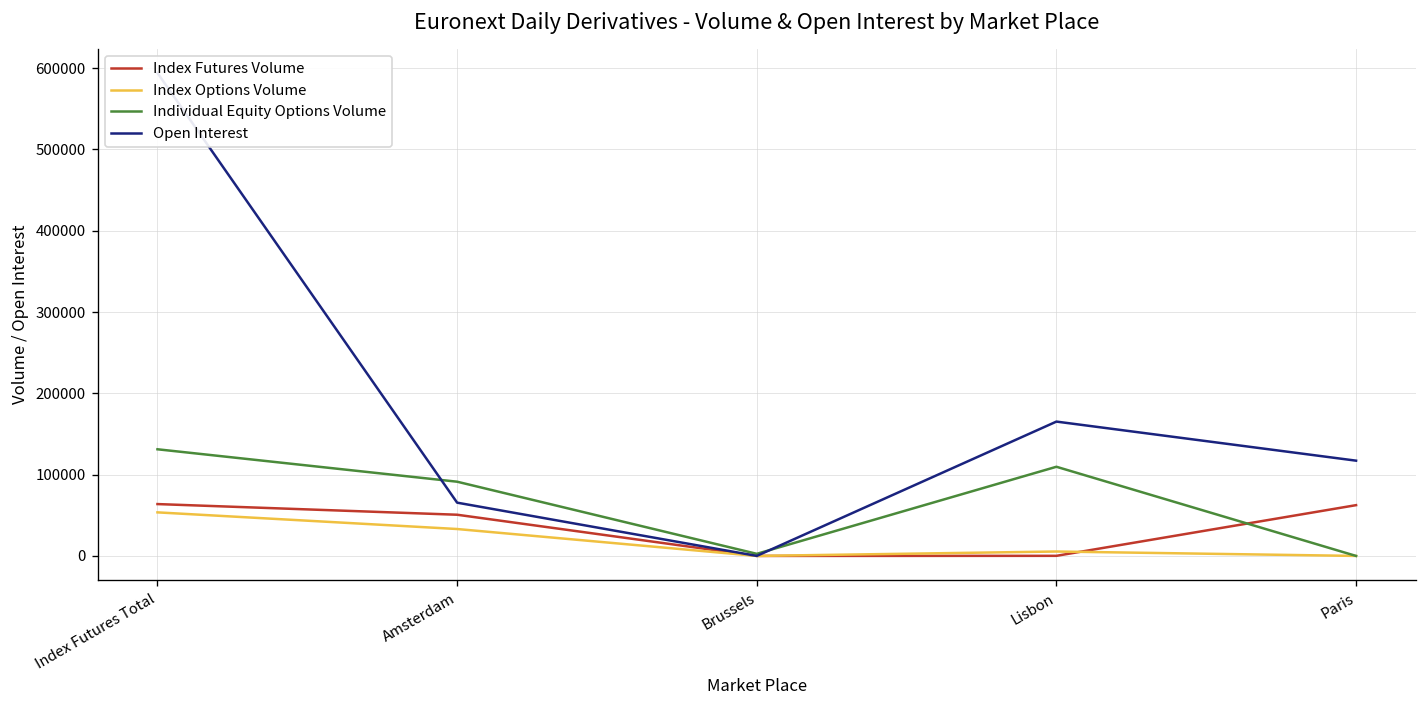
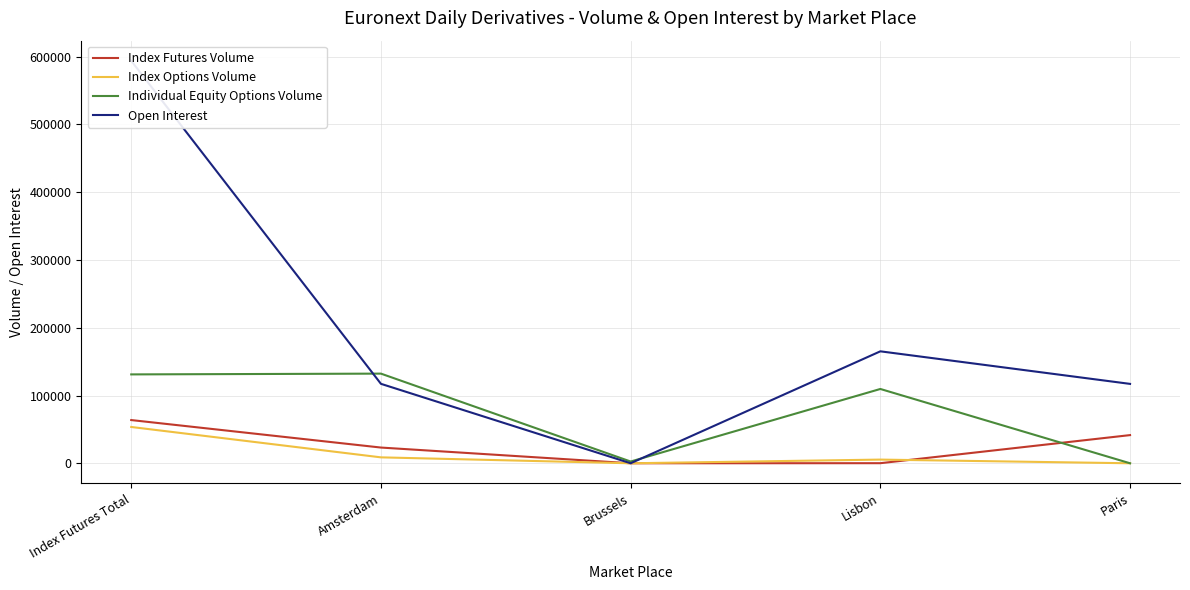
  {
    "Index Futures Volume": {
      "Index Futures Total": 60000,
-     "Amsterdam": 50000,
+     "Amsterdam": 20000,
      "Lisbon": 0,
-     "Paris": 60000
+     "Paris": 40000
    },
    "Index Options Volume": {
      "Index Futures Total": 50000,
-     "Amsterdam": 30000,
+     "Amsterdam": 10000,
      "Lisbon": 10000
    },
    "Individual Equity Options Volume": {
      "Index Futures Total": 130000,
-     "Amsterdam": 90000,
+     "Amsterdam": 130000,
      "Lisbon": 110000
    },
    "Open Interest": {
-     "Amsterdam": 70000,
+     "Amsterdam": 120000,
      "Lisbon": 170000,
      "Paris": 120000
    }
  }
